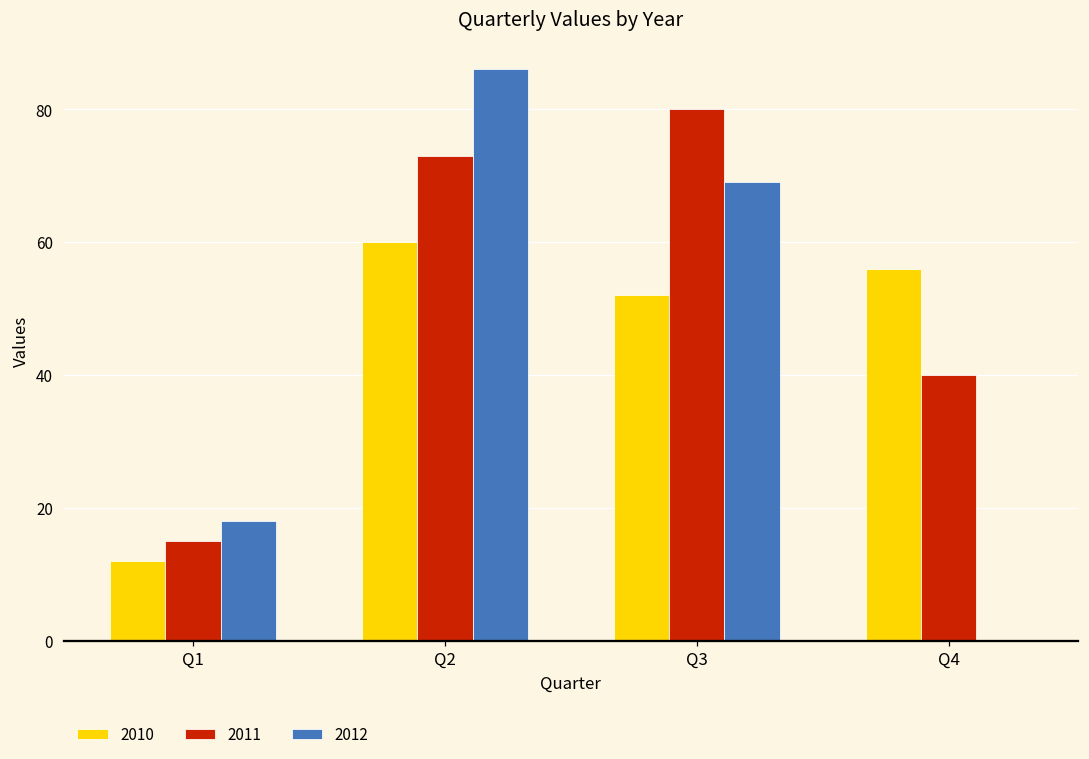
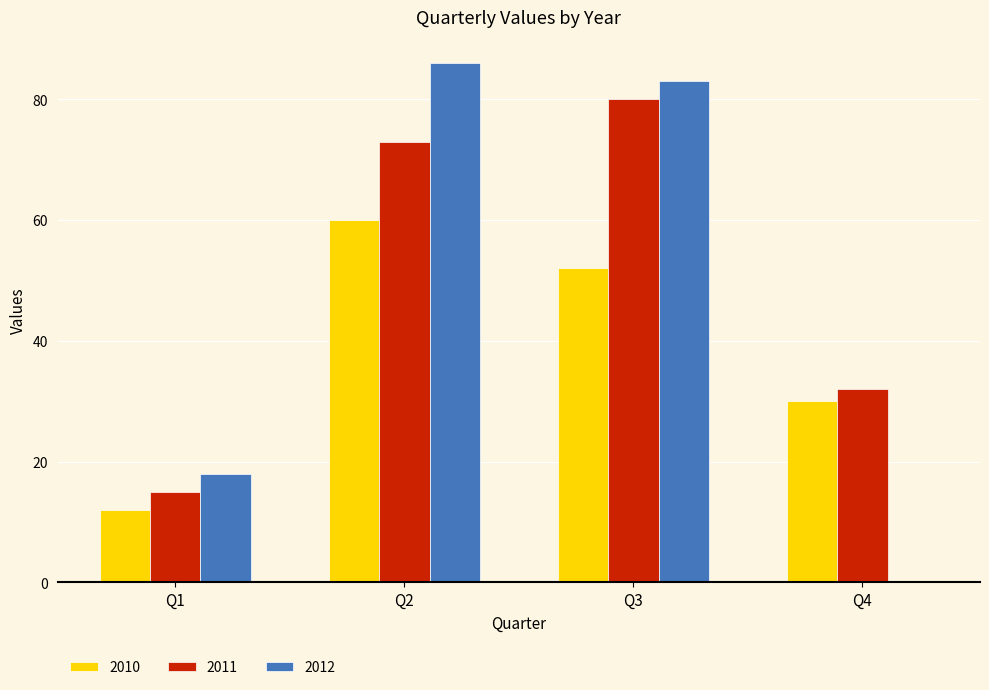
  {
    "2010": {
      "Q1": 12,
      "Q2": 60,
      "Q3": 52,
-     "Q4": 56
+     "Q4": 30
    },
    "2011": {
      "Q1": 15,
      "Q2": 73,
      "Q3": 80,
-     "Q4": 40
+     "Q4": 32
    },
    "2012": {
      "Q1": 18,
      "Q2": 86,
-     "Q3": 69,
+     "Q3": 83,
      "Q4": 0
    }
  }
